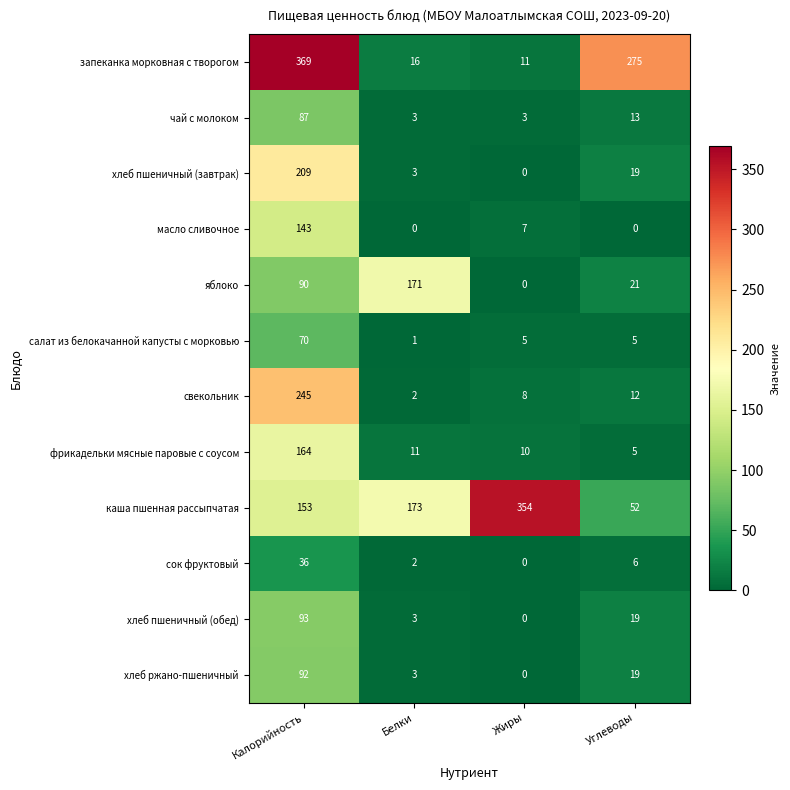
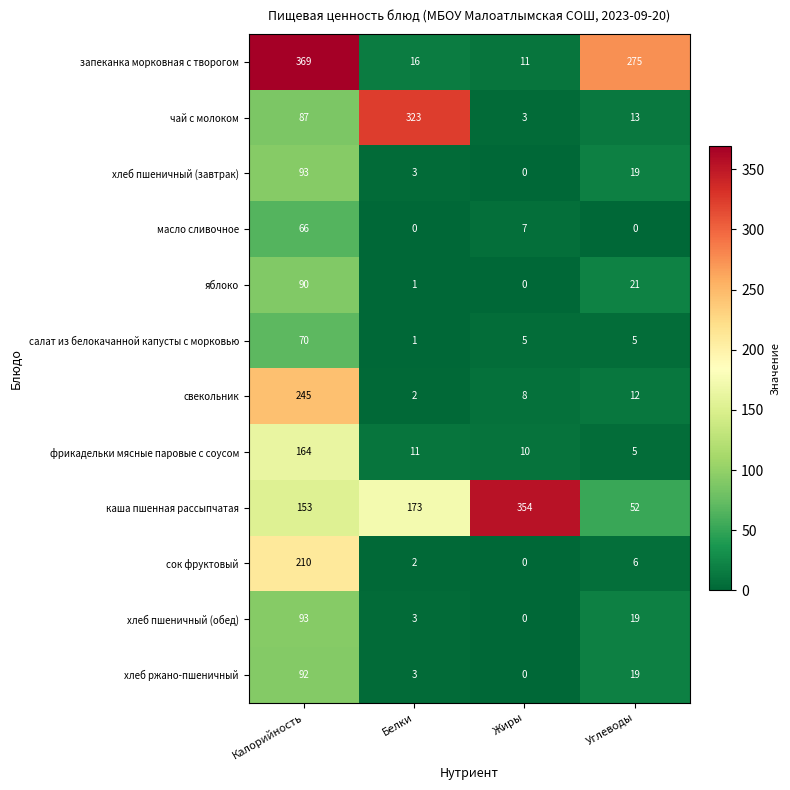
  {
    "запеканка морковная с творогом": {
      "Калорийность": 369,
      "Белки": 16,
      "Жиры": 11,
      "Углеводы": 275
    },
    "чай с молоком": {
      "Калорийность": 87,
-     "Белки": 3,
+     "Белки": 323,
      "Жиры": 3,
      "Углеводы": 13
    },
    "хлеб пшеничный (завтрак)": {
-     "Калорийность": 209,
+     "Калорийность": 93,
      "Белки": 3,
      "Жиры": 0,
      "Углеводы": 19
    },
    "масло сливочное": {
-     "Калорийность": 143,
+     "Калорийность": 66,
      "Белки": 0,
      "Жиры": 7,
      "Углеводы": 0
    },
    "яблоко": {
      "Калорийность": 90,
-     "Белки": 171,
+     "Белки": 1,
      "Жиры": 0,
      "Углеводы": 21
    },
    "салат из белокачанной капусты с морковью": {
      "Калорийность": 70,
      "Белки": 1,
      "Жиры": 5,
      "Углеводы": 5
    },
    "свекольник": {
      "Калорийность": 245,
      "Белки": 2,
      "Жиры": 8,
      "Углеводы": 12
    },
    "фрикадельки мясные паровые с соусом": {
      "Калорийность": 164,
      "Белки": 11,
      "Жиры": 10,
      "Углеводы": 5
    },
    "каша пшенная рассыпчатая": {
      "Калорийность": 153,
      "Белки": 173,
      "Жиры": 354,
      "Углеводы": 52
    },
    "сок фруктовый": {
-     "Калорийность": 36,
+     "Калорийность": 210,
      "Белки": 2,
      "Жиры": 0,
      "Углеводы": 6
    },
    "хлеб пшеничный (обед)": {
      "Калорийность": 93,
      "Белки": 3,
      "Жиры": 0,
      "Углеводы": 19
    },
    "хлеб ржано-пшеничный": {
      "Калорийность": 92,
      "Белки": 3,
      "Жиры": 0,
      "Углеводы": 19
    }
  }
